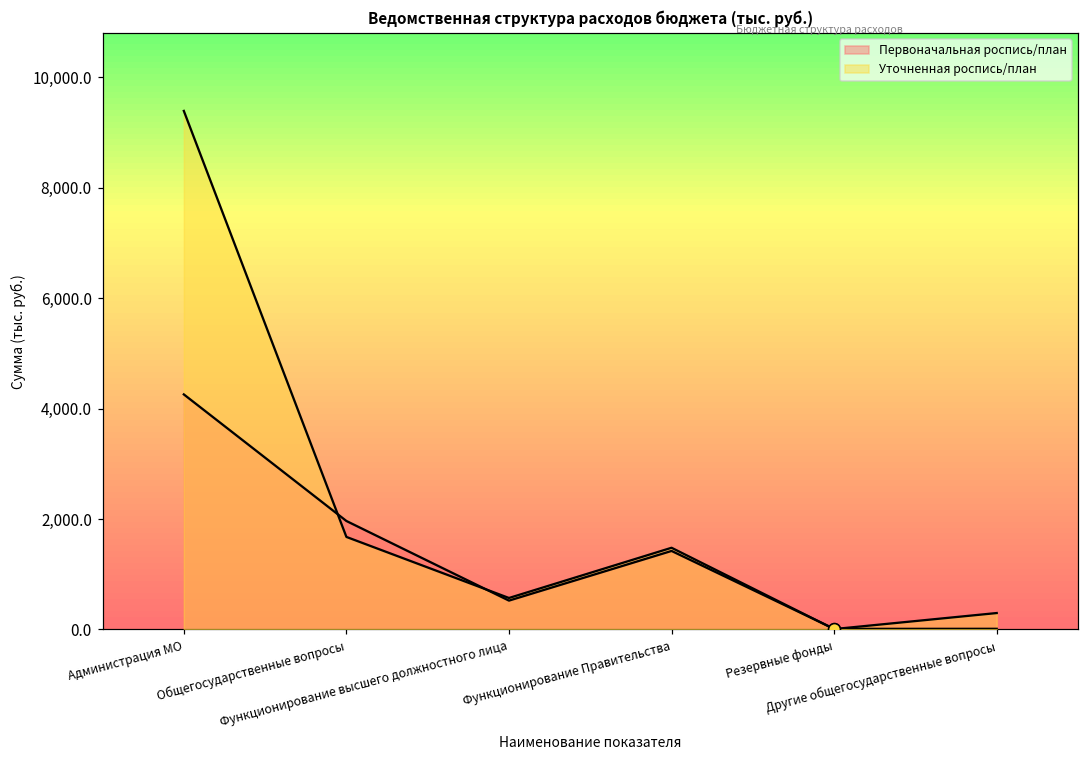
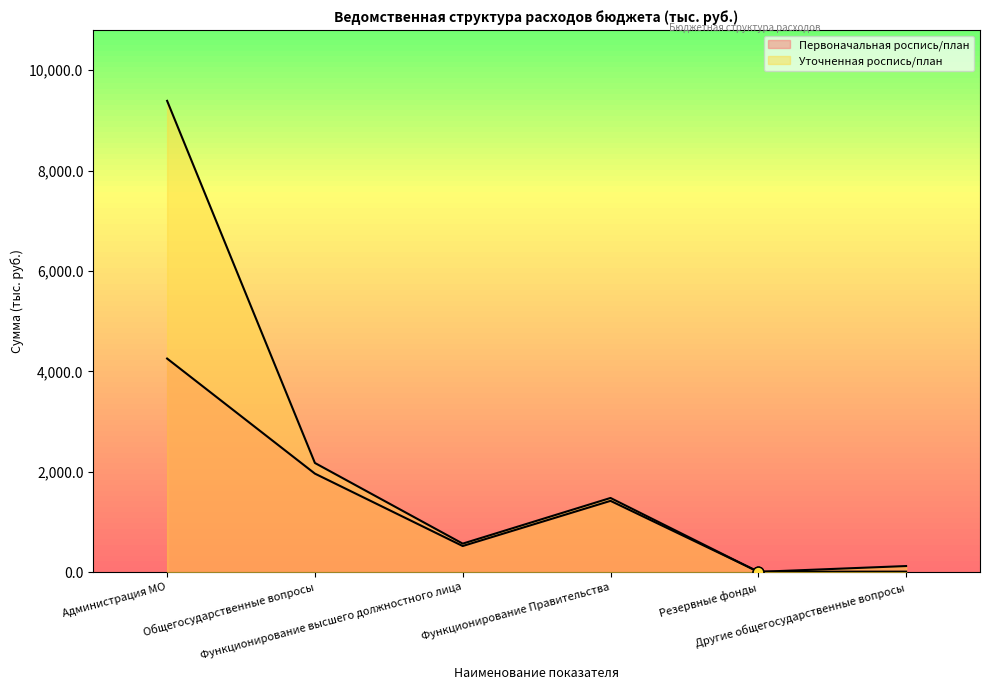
  {
    "Уточненная роспись/план": {
      "Администрация МО": "9,400",
-     "Общегосударственные вопросы": "1,700",
+     "Общегосударственные вопросы": "2,200",
      "Функционирование Правительства": "1,500",
-     "Другие общегосударственные вопросы": "300"
+     "Другие общегосударственные вопросы": "100"
    }
  }
